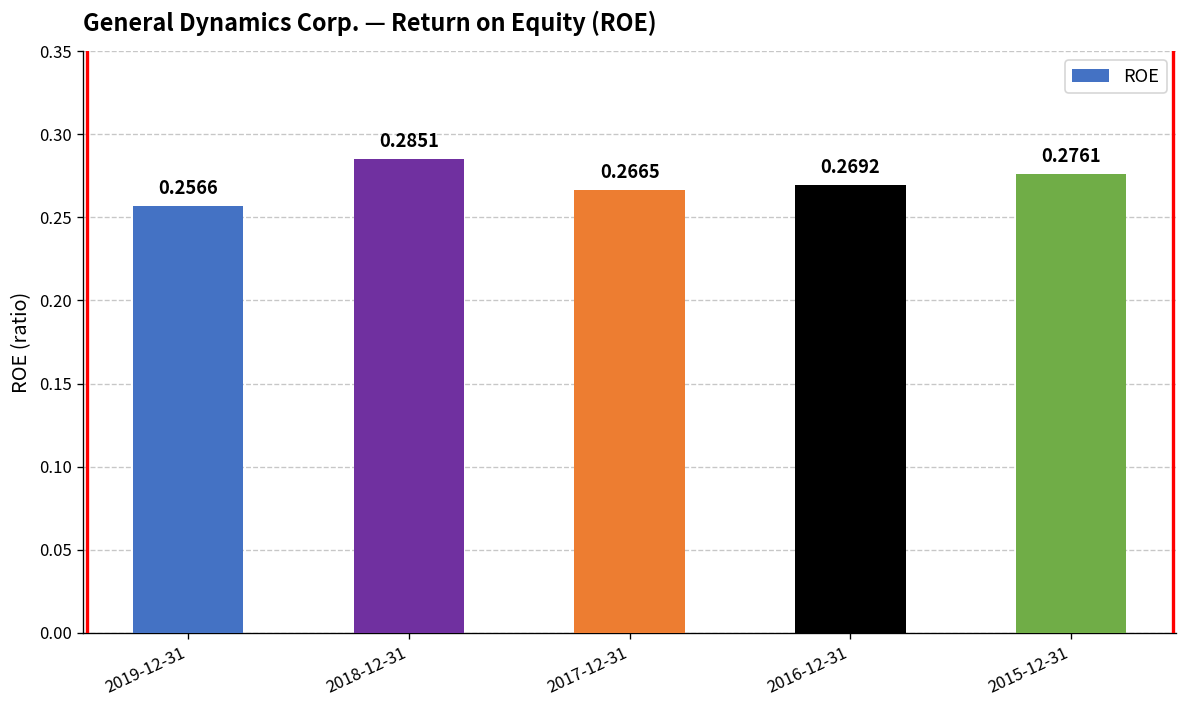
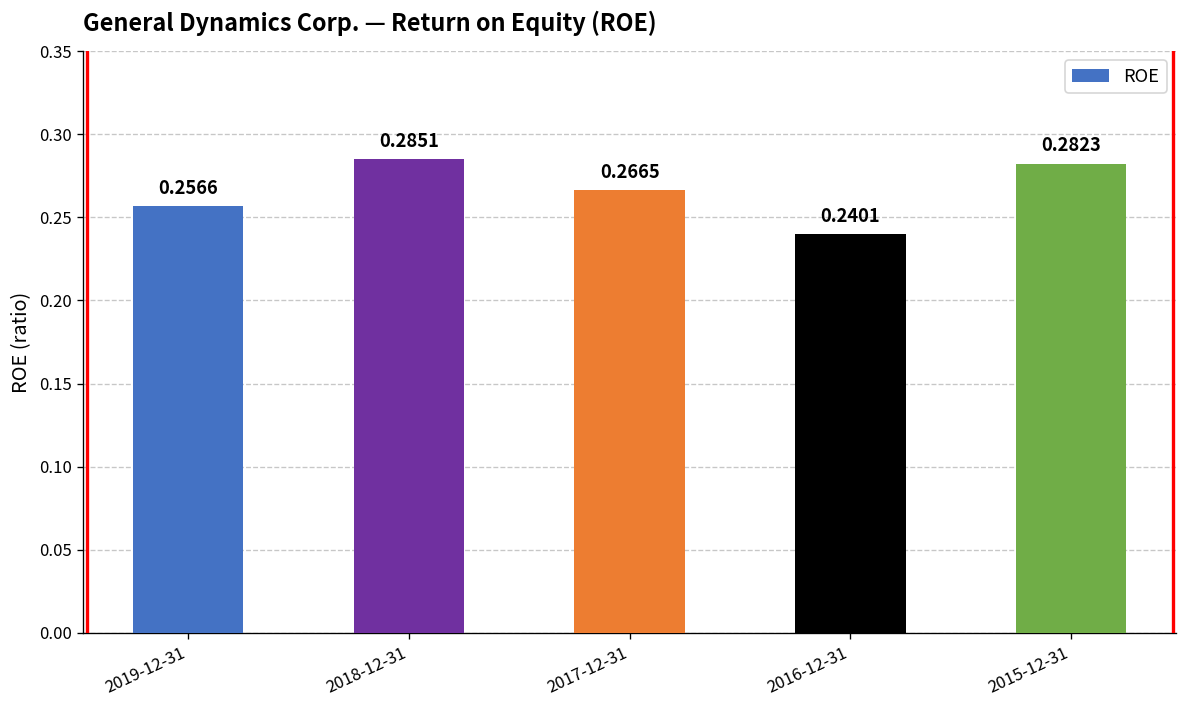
  {
    "2019-12-31": 0.2566,
    "2018-12-31": 0.2851,
    "2017-12-31": 0.2665,
-   "2016-12-31": 0.2692,
-   "2015-12-31": 0.2761
+   "2016-12-31": 0.2401,
+   "2015-12-31": 0.2823
  }
